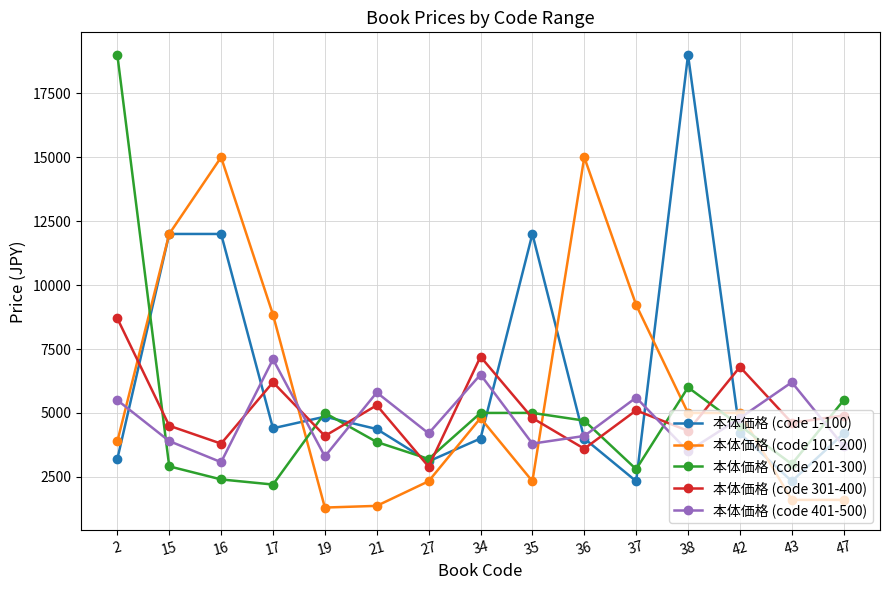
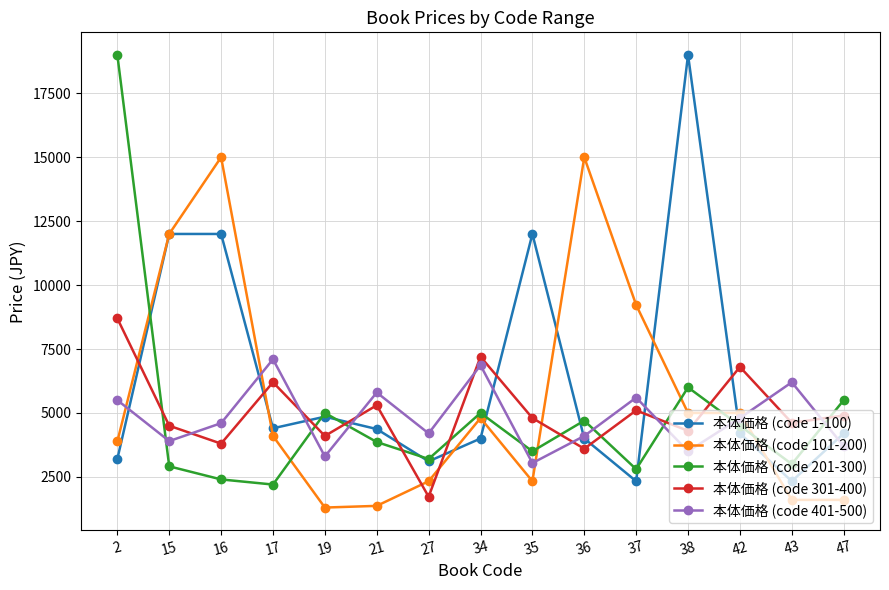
  {
    "本体価格 (code 1-100)": {
      "2": 3200,
      "16": 12000,
      "17": 4400,
      "19": 4900,
      "21": 4400,
      "34": 4000,
      "35": 12000,
      "37": 2300,
      "38": 19000
    },
    "本体価格 (code 101-200)": {
      "2": 3900,
      "16": 15000,
-     "17": 8800,
+     "17": 4100,
      "19": 1300,
      "21": 1400,
      "27": 2300,
      "34": 4800,
      "35": 2300,
      "36": 15000,
      "37": 9200
    },
    "本体価格 (code 201-300)": {
      "2": 19000,
      "15": 2900,
      "16": 2400,
      "17": 2200,
      "19": 5000,
      "21": 3900,
      "34": 5000,
-     "35": 5000,
+     "35": 3500,
      "36": 4700,
      "37": 2800,
      "38": 6000,
      "47": 5500
    },
    "本体価格 (code 301-400)": {
      "2": 8700,
      "15": 4500,
      "16": 3800,
      "17": 6200,
      "19": 4100,
      "21": 5300,
-     "27": 2900,
+     "27": 1700,
      "34": 7200,
      "35": 4800,
      "36": 3600,
      "37": 5100,
      "42": 6800
    },
    "本体価格 (code 401-500)": {
      "2": 5500,
      "15": 3900,
-     "16": 3100,
+     "16": 4600,
      "17": 7100,
      "19": 3300,
      "21": 5800,
      "27": 4200,
-     "34": 6500,
-     "35": 3800,
+     "34": 6900,
+     "35": 3000,
      "37": 5600,
      "43": 6200
    }
  }
